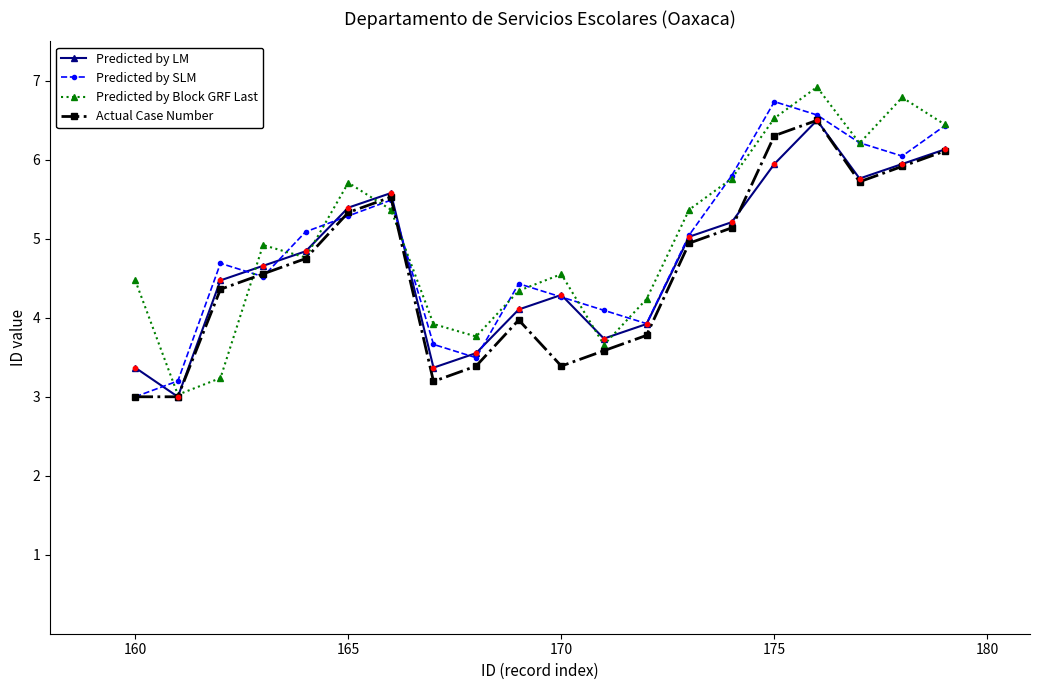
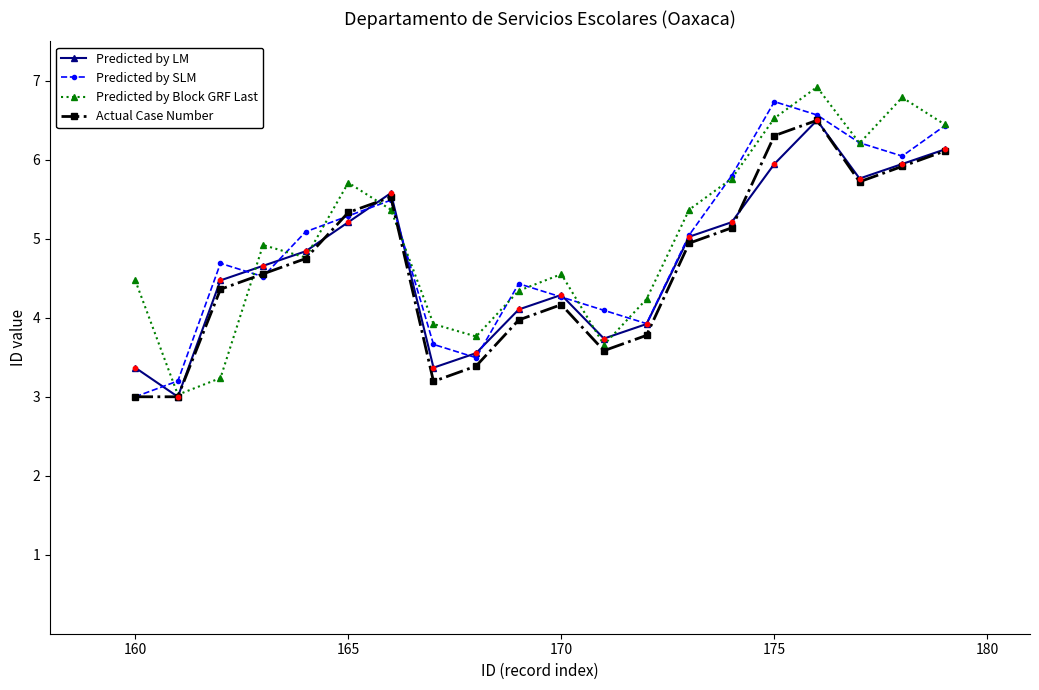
  {
    "Predicted by LM": {
      "160": 3.4,
-     "165": 5.4,
+     "165": 5.2,
      "175": 5.9
    },
    "Predicted by SLM": {
      "165": 5.3,
      "175": 6.7
    },
    "Predicted by Block GRF Last": {
      "160": 4.5,
      "165": 5.7,
      "170": 4.6,
      "175": 6.5
    },
    "Actual Case Number": {
      "165": 5.3,
-     "170": 3.4,
+     "170": 4.2,
      "175": 6.3
    }
  }
